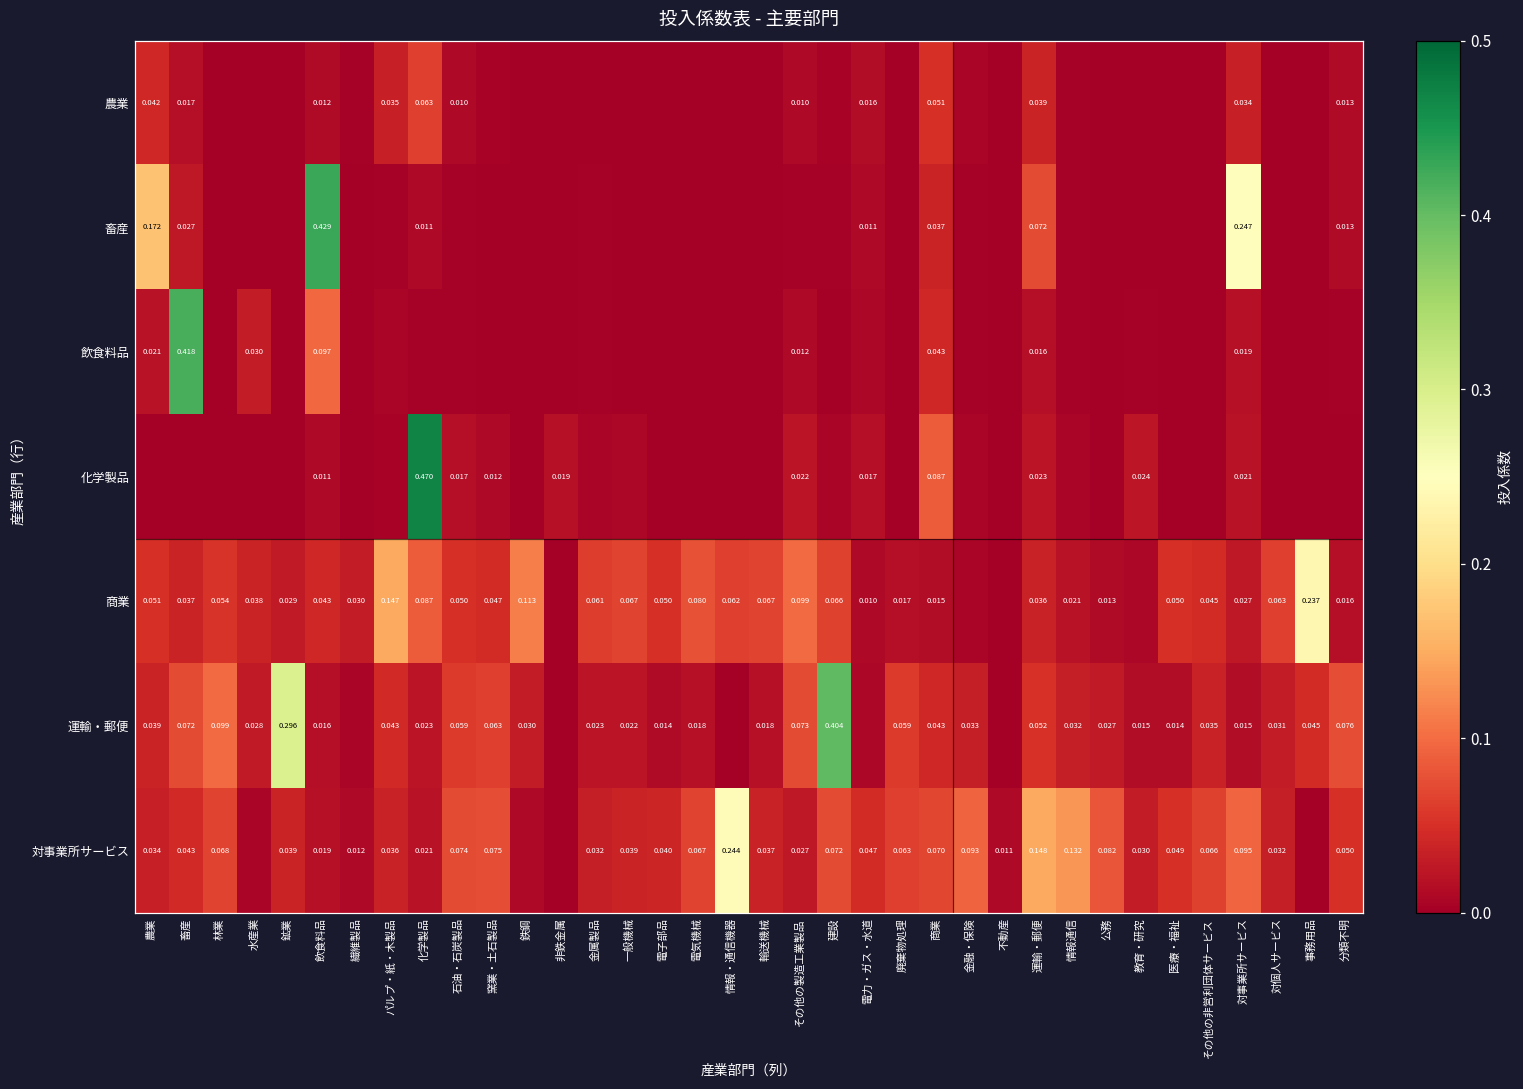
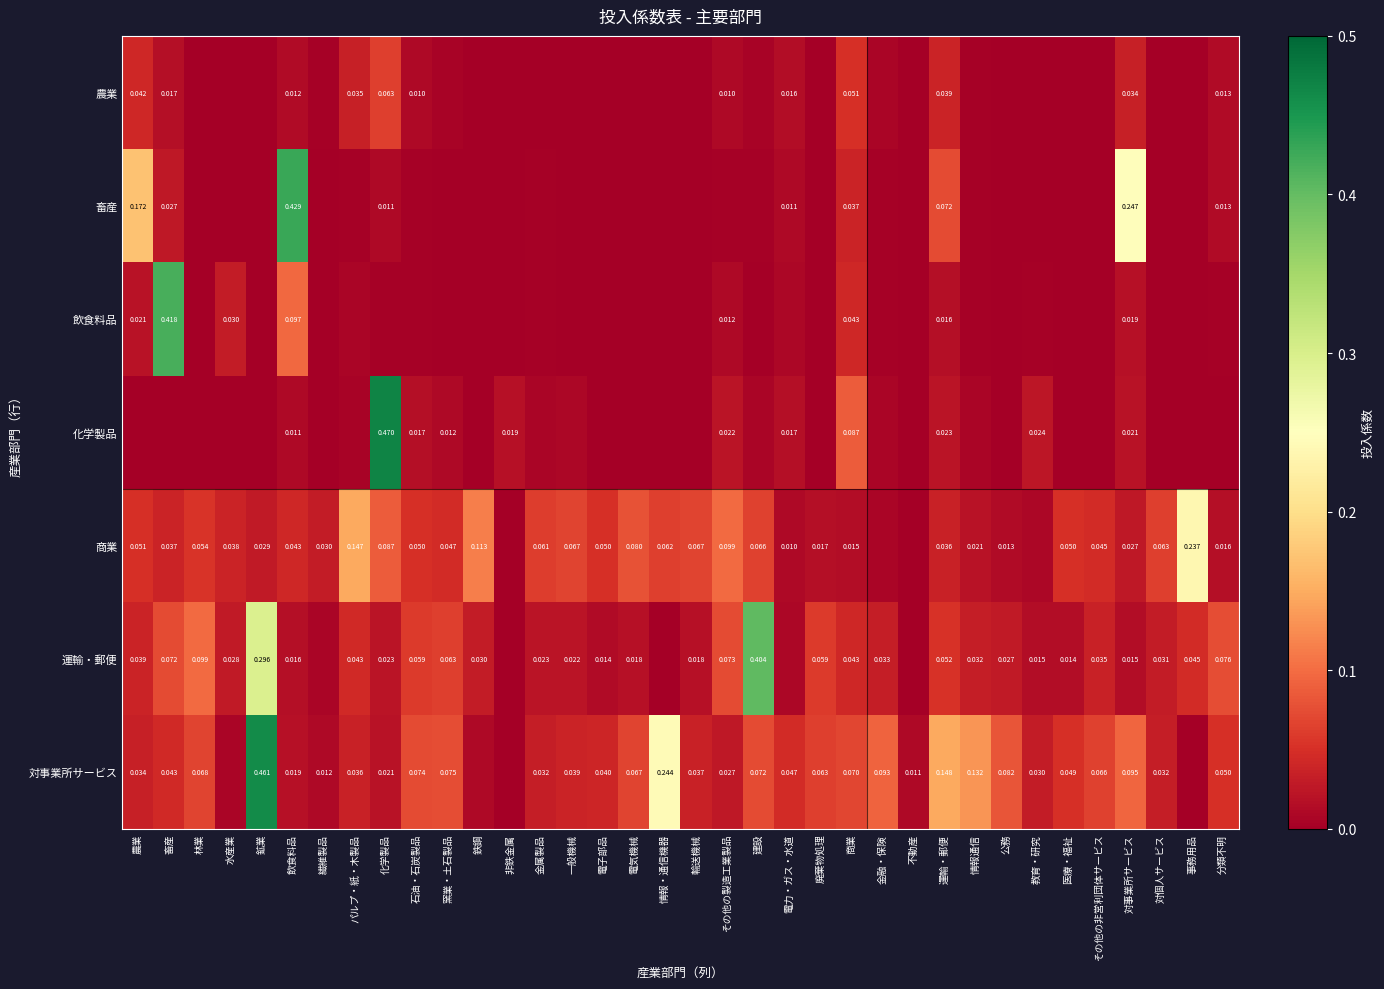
  {
    "農業": {
      "農業": 0.042,
      "畜産": 0.017,
      "飲食料品": 0.012,
      "パルプ・紙・木製品": 0.035,
      "化学製品": 0.063,
      "石油・石炭製品": 0.010,
      "その他の製造工業製品": 0.010,
      "電力・ガス・水道": 0.016,
      "商業": 0.051,
      "運輸・郵便": 0.039,
      "対事業所サービス": 0.034,
      "分類不明": 0.013
    },
    "畜産": {
      "農業": 0.172,
      "畜産": 0.027,
      "飲食料品": 0.429,
      "化学製品": 0.011,
      "電力・ガス・水道": 0.011,
      "商業": 0.037,
      "運輸・郵便": 0.072,
      "対事業所サービス": 0.247,
      "分類不明": 0.013
    },
    "飲食料品": {
      "農業": 0.021,
      "畜産": 0.418,
      "水産業": 0.030,
      "飲食料品": 0.097,
      "その他の製造工業製品": 0.012,
      "商業": 0.043,
      "運輸・郵便": 0.016,
      "対事業所サービス": 0.019
    },
    "化学製品": {
      "飲食料品": 0.011,
      "化学製品": 0.470,
      "石油・石炭製品": 0.017,
      "窯業・土石製品": 0.012,
      "非鉄金属": 0.019,
      "その他の製造工業製品": 0.022,
      "電力・ガス・水道": 0.017,
      "商業": 0.087,
      "運輸・郵便": 0.023,
      "教育・研究": 0.024,
      "対事業所サービス": 0.021
    },
    "商業": {
      "農業": 0.051,
      "畜産": 0.037,
      "林業": 0.054,
      "水産業": 0.038,
      "鉱業": 0.029,
      "飲食料品": 0.043,
      "繊維製品": 0.030,
      "パルプ・紙・木製品": 0.147,
      "化学製品": 0.087,
      "石油・石炭製品": 0.050,
      "窯業・土石製品": 0.047,
      "鉄鋼": 0.113,
      "金属製品": 0.061,
      "一般機械": 0.067,
      "電子部品": 0.050,
      "電気機械": 0.080,
      "情報・通信機器": 0.062,
      "輸送機械": 0.067,
      "その他の製造工業製品": 0.099,
      "建設": 0.066,
      "電力・ガス・水道": 0.010,
      "廃棄物処理": 0.017,
      "商業": 0.015,
      "運輸・郵便": 0.036,
      "情報通信": 0.021,
      "公務": 0.013,
      "医療・福祉": 0.050,
      "その他の非営利団体サービス": 0.045,
      "対事業所サービス": 0.027,
      "対個人サービス": 0.063,
      "事務用品": 0.237,
      "分類不明": 0.016
    },
    "運輸・郵便": {
      "農業": 0.039,
      "畜産": 0.072,
      "林業": 0.099,
      "水産業": 0.028,
      "鉱業": 0.296,
      "飲食料品": 0.016,
      "パルプ・紙・木製品": 0.043,
      "化学製品": 0.023,
      "石油・石炭製品": 0.059,
      "窯業・土石製品": 0.063,
      "鉄鋼": 0.030,
      "金属製品": 0.023,
      "一般機械": 0.022,
      "電子部品": 0.014,
      "電気機械": 0.018,
      "輸送機械": 0.018,
      "その他の製造工業製品": 0.073,
      "建設": 0.404,
      "廃棄物処理": 0.059,
      "商業": 0.043,
      "金融・保険": 0.033,
      "運輸・郵便": 0.052,
      "情報通信": 0.032,
      "公務": 0.027,
      "教育・研究": 0.015,
      "医療・福祉": 0.014,
      "その他の非営利団体サービス": 0.035,
      "対事業所サービス": 0.015,
      "対個人サービス": 0.031,
      "事務用品": 0.045,
      "分類不明": 0.076
    },
    "対事業所サービス": {
      "農業": 0.034,
      "畜産": 0.043,
      "林業": 0.068,
-     "鉱業": 0.039,
+     "鉱業": 0.461,
      "飲食料品": 0.019,
      "繊維製品": 0.012,
      "パルプ・紙・木製品": 0.036,
      "化学製品": 0.021,
      "石油・石炭製品": 0.074,
      "窯業・土石製品": 0.075,
      "金属製品": 0.032,
      "一般機械": 0.039,
      "電子部品": 0.040,
      "電気機械": 0.067,
      "情報・通信機器": 0.244,
      "輸送機械": 0.037,
      "その他の製造工業製品": 0.027,
      "建設": 0.072,
      "電力・ガス・水道": 0.047,
      "廃棄物処理": 0.063,
      "商業": 0.070,
      "金融・保険": 0.093,
      "不動産": 0.011,
      "運輸・郵便": 0.148,
      "情報通信": 0.132,
      "公務": 0.082,
      "教育・研究": 0.030,
      "医療・福祉": 0.049,
      "その他の非営利団体サービス": 0.066,
      "対事業所サービス": 0.095,
      "対個人サービス": 0.032,
      "分類不明": 0.050
    }
  }
